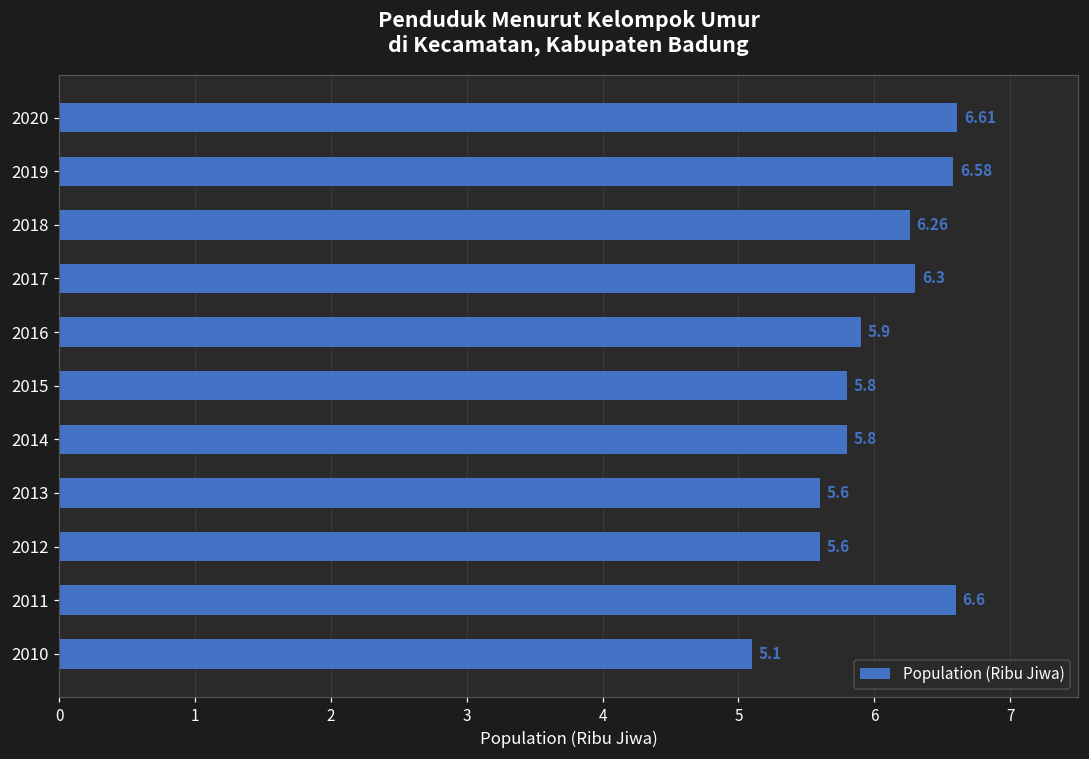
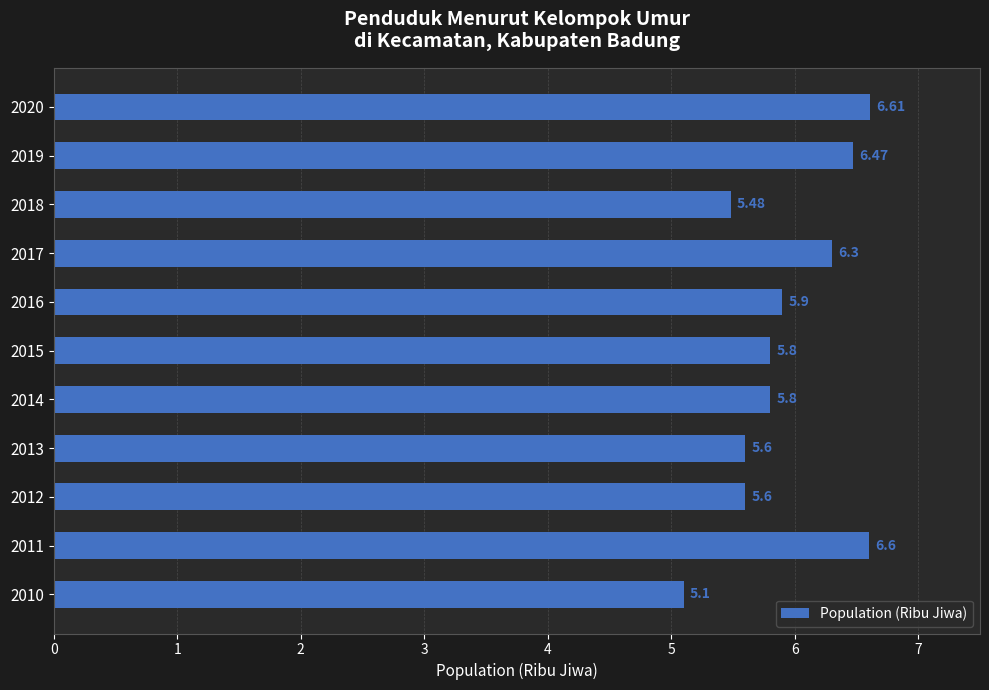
  {
    "2020": 6.61,
-   "2019": 6.58,
-   "2018": 6.26,
+   "2019": 6.47,
+   "2018": 5.48,
    "2017": 6.3,
    "2016": 5.9,
    "2015": 5.8,
    "2014": 5.8,
    "2013": 5.6,
    "2012": 5.6,
    "2011": 6.6,
    "2010": 5.1
  }
